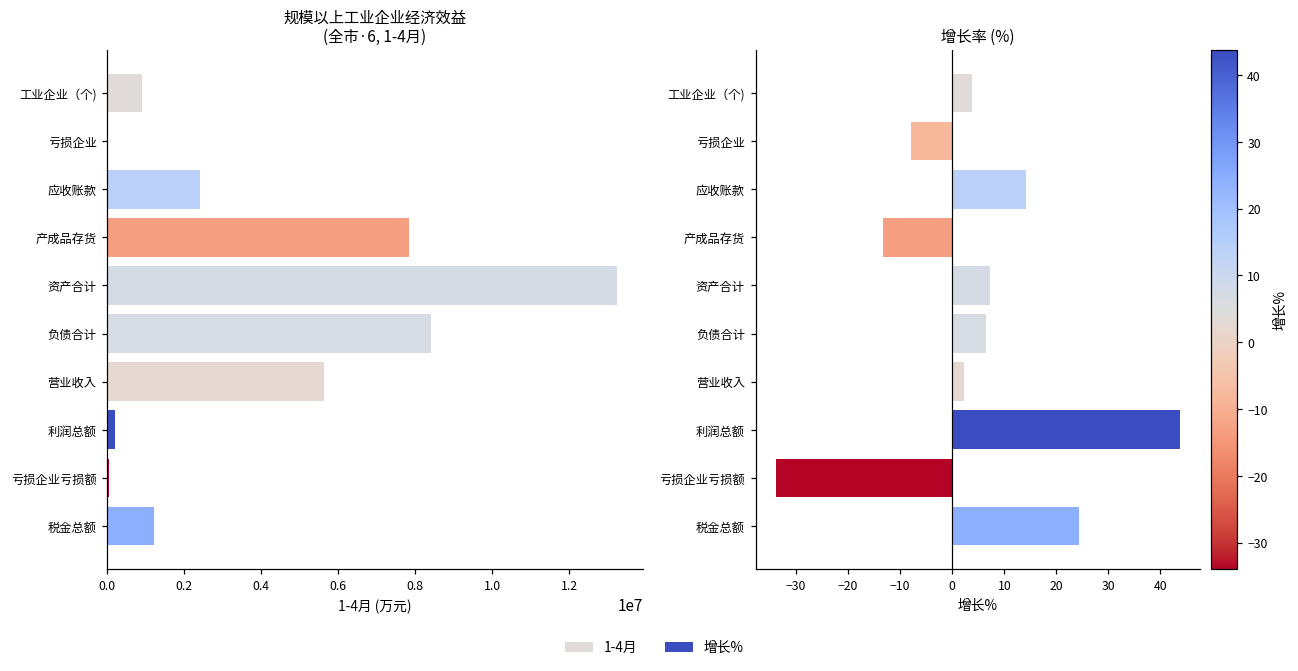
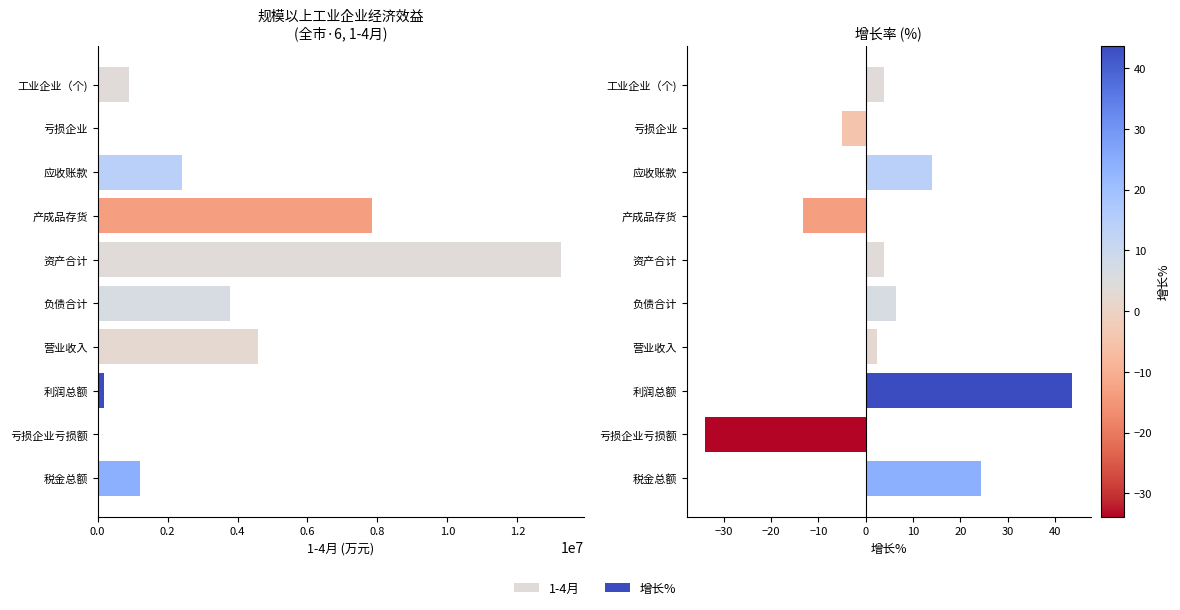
  {
    "规模以上工业企业经济效益 (全市·6, 1-4月)": {
      "工业企业（个)": 900000,
      "应收账款": 2400000,
      "产成品存货": 7900000,
      "资产合计": 13300000,
-     "负债合计": 8400000,
-     "营业收入": 5600000,
+     "负债合计": 3800000,
+     "营业收入": 4600000,
      "利润总额": 200000,
      "税金总额": 1200000
    },
    "增长率 (%)": {
      "工业企业（个)": 4,
-     "亏损企业": -8,
+     "亏损企业": -5,
      "应收账款": 14,
      "产成品存货": -13,
-     "资产合计": 7,
+     "资产合计": 4,
      "负债合计": 7,
      "营业收入": 2,
      "利润总额": 44,
      "亏损企业亏损额": -34,
      "税金总额": 24
    }
  }
